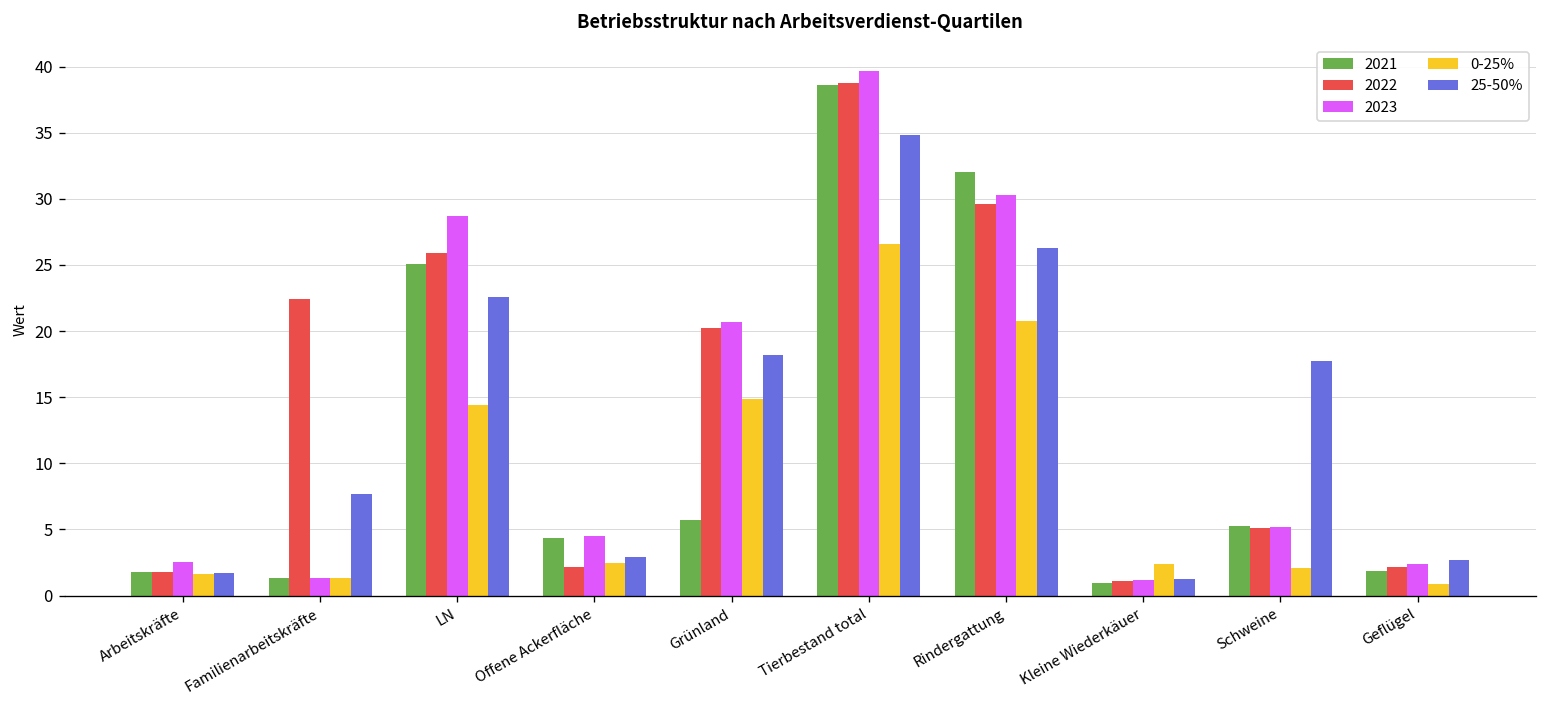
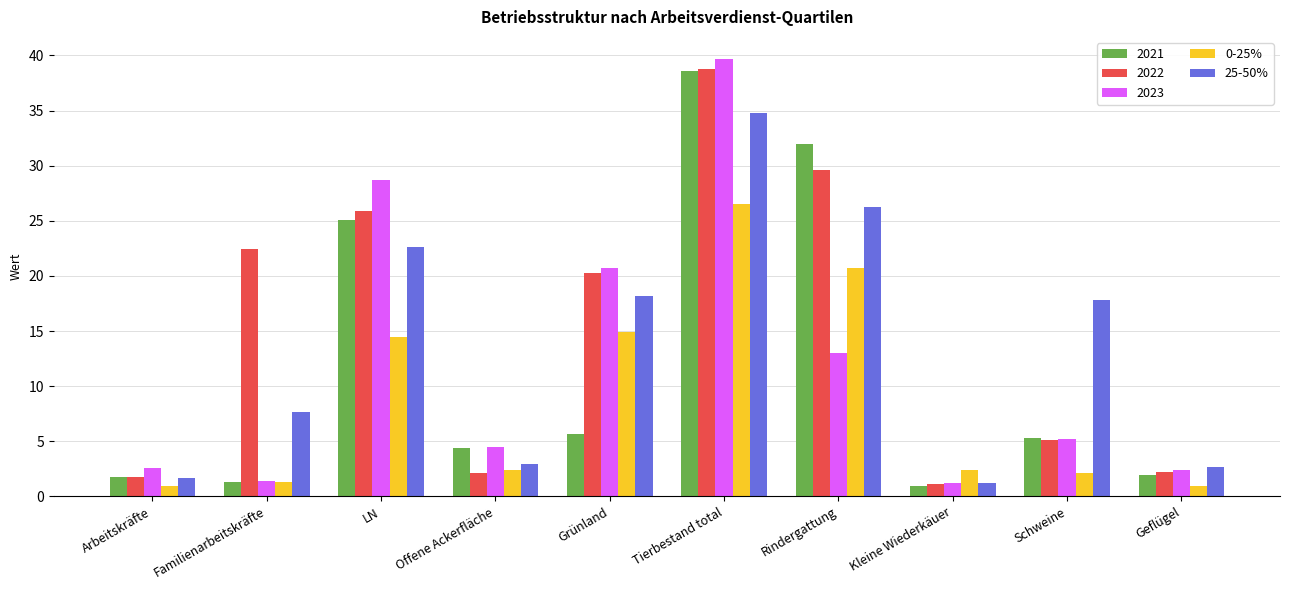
  {
    "2021": {
      "Arbeitskräfte": 1.8,
      "Familienarbeitskräfte": 1.3,
      "LN": 25.1,
      "Offene Ackerfläche": 4.4,
      "Grünland": 5.7,
      "Tierbestand total": 38.6,
      "Rindergattung": 32.0,
      "Kleine Wiederkäuer": 1.0,
      "Schweine": 5.3,
      "Geflügel": 1.9
    },
    "2022": {
      "Arbeitskräfte": 1.8,
      "Familienarbeitskräfte": 22.4,
      "LN": 25.9,
      "Offene Ackerfläche": 2.1,
      "Grünland": 20.2,
      "Tierbestand total": 38.7,
      "Rindergattung": 29.6,
      "Kleine Wiederkäuer": 1.1,
      "Schweine": 5.1,
      "Geflügel": 2.2
    },
    "2023": {
      "Arbeitskräfte": 2.6,
      "Familienarbeitskräfte": 1.4,
      "LN": 28.7,
      "Offene Ackerfläche": 4.5,
      "Grünland": 20.7,
      "Tierbestand total": 39.7,
-     "Rindergattung": 30.3,
+     "Rindergattung": 13.0,
      "Kleine Wiederkäuer": 1.2,
      "Schweine": 5.2,
      "Geflügel": 2.4
    },
    "0-25%": {
-     "Arbeitskräfte": 1.7,
+     "Arbeitskräfte": 0.9,
      "Familienarbeitskräfte": 1.3,
      "LN": 14.4,
      "Offene Ackerfläche": 2.4,
      "Grünland": 14.9,
      "Tierbestand total": 26.6,
      "Rindergattung": 20.7,
      "Kleine Wiederkäuer": 2.4,
      "Schweine": 2.1,
      "Geflügel": 0.9
    },
    "25-50%": {
      "Arbeitskräfte": 1.7,
      "Familienarbeitskräfte": 7.6,
      "LN": 22.6,
      "Offene Ackerfläche": 2.9,
      "Grünland": 18.2,
      "Tierbestand total": 34.8,
      "Rindergattung": 26.2,
      "Kleine Wiederkäuer": 1.2,
      "Schweine": 17.8,
      "Geflügel": 2.7
    }
  }
